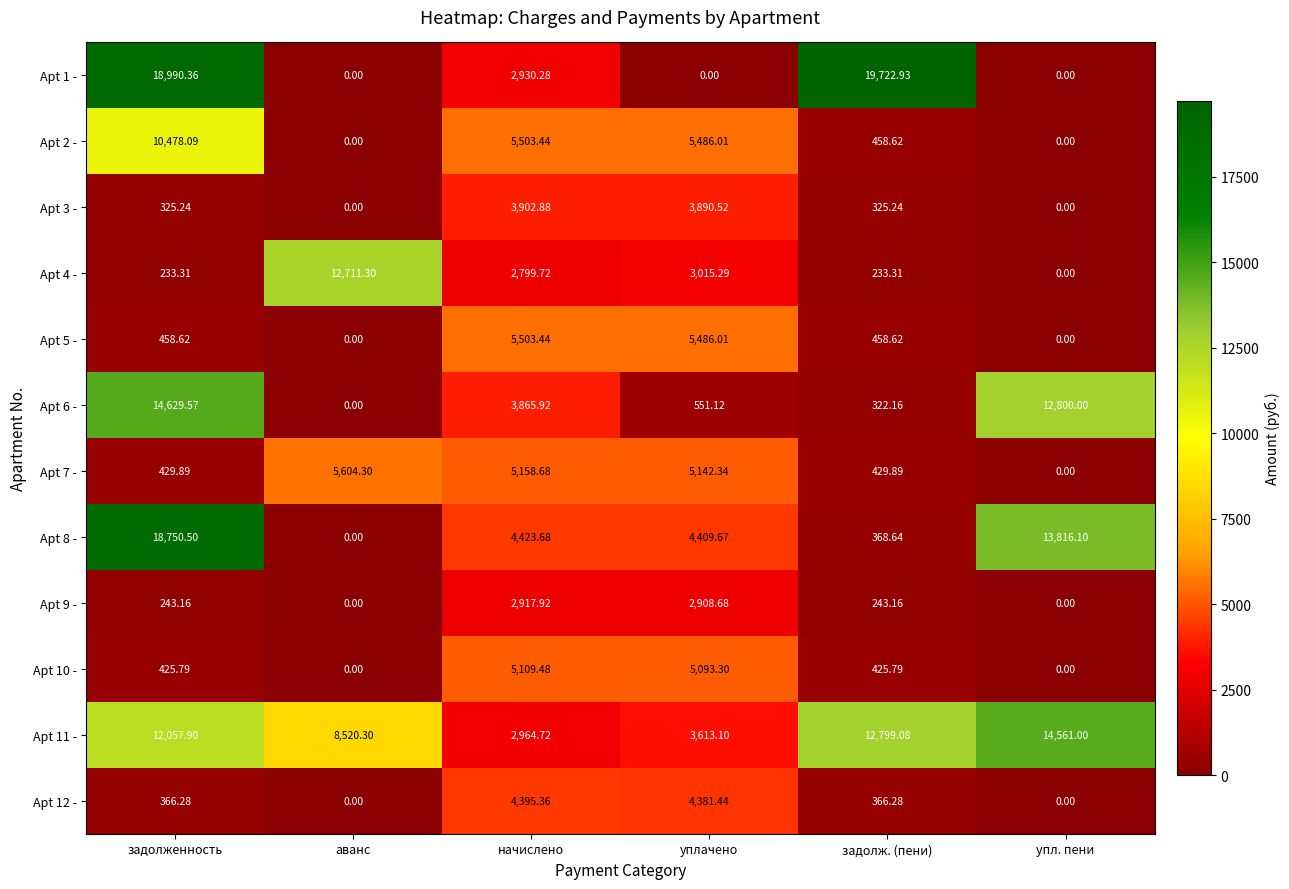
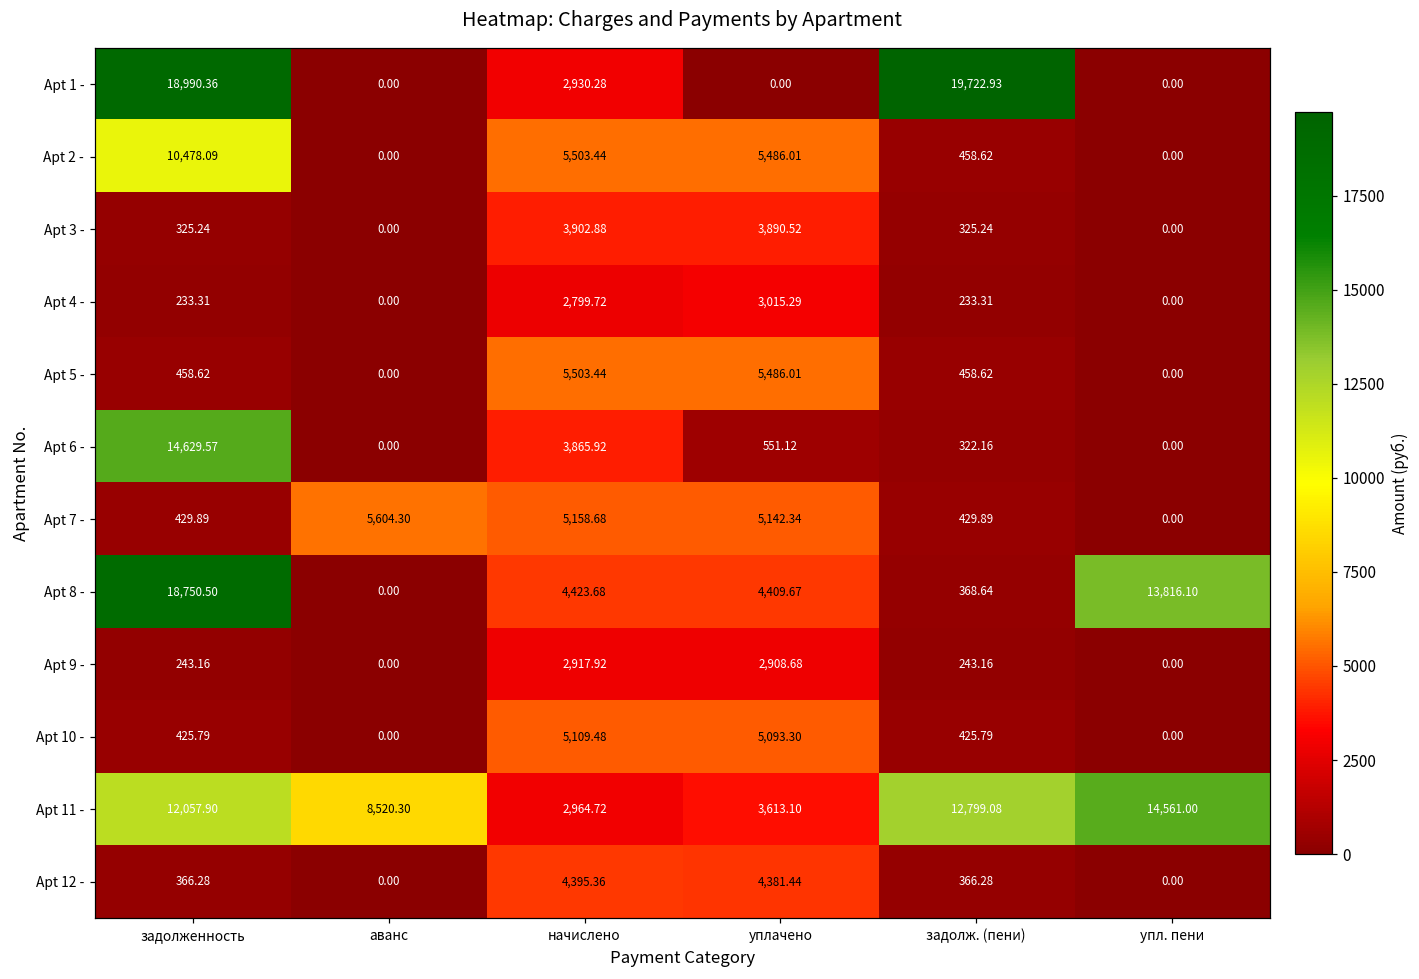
  {
    "Apt 1 -": {
      "задолженность": "18,990.36",
      "аванс": "0.00",
      "начислено": "2,930.28",
      "уплачено": "0.00",
      "задолж. (пени)": "19,722.93",
      "упл. пени": "0.00"
    },
    "Apt 2 -": {
      "задолженность": "10,478.09",
      "аванс": "0.00",
      "начислено": "5,503.44",
      "уплачено": "5,486.01",
      "задолж. (пени)": "458.62",
      "упл. пени": "0.00"
    },
    "Apt 3 -": {
      "задолженность": "325.24",
      "аванс": "0.00",
      "начислено": "3,902.88",
      "уплачено": "3,890.52",
      "задолж. (пени)": "325.24",
      "упл. пени": "0.00"
    },
    "Apt 4 -": {
      "задолженность": "233.31",
-     "аванс": "12,711.30",
+     "аванс": "0.00",
      "начислено": "2,799.72",
      "уплачено": "3,015.29",
      "задолж. (пени)": "233.31",
      "упл. пени": "0.00"
    },
    "Apt 5 -": {
      "задолженность": "458.62",
      "аванс": "0.00",
      "начислено": "5,503.44",
      "уплачено": "5,486.01",
      "задолж. (пени)": "458.62",
      "упл. пени": "0.00"
    },
    "Apt 6 -": {
      "задолженность": "14,629.57",
      "аванс": "0.00",
      "начислено": "3,865.92",
      "уплачено": "551.12",
      "задолж. (пени)": "322.16",
-     "упл. пени": "12,800.00"
+     "упл. пени": "0.00"
    },
    "Apt 7 -": {
      "задолженность": "429.89",
      "аванс": "5,604.30",
      "начислено": "5,158.68",
      "уплачено": "5,142.34",
      "задолж. (пени)": "429.89",
      "упл. пени": "0.00"
    },
    "Apt 8 -": {
      "задолженность": "18,750.50",
      "аванс": "0.00",
      "начислено": "4,423.68",
      "уплачено": "4,409.67",
      "задолж. (пени)": "368.64",
      "упл. пени": "13,816.10"
    },
    "Apt 9 -": {
      "задолженность": "243.16",
      "аванс": "0.00",
      "начислено": "2,917.92",
      "уплачено": "2,908.68",
      "задолж. (пени)": "243.16",
      "упл. пени": "0.00"
    },
    "Apt 10 -": {
      "задолженность": "425.79",
      "аванс": "0.00",
      "начислено": "5,109.48",
      "уплачено": "5,093.30",
      "задолж. (пени)": "425.79",
      "упл. пени": "0.00"
    },
    "Apt 11 -": {
      "задолженность": "12,057.90",
      "аванс": "8,520.30",
      "начислено": "2,964.72",
      "уплачено": "3,613.10",
      "задолж. (пени)": "12,799.08",
      "упл. пени": "14,561.00"
    },
    "Apt 12 -": {
      "задолженность": "366.28",
      "аванс": "0.00",
      "начислено": "4,395.36",
      "уплачено": "4,381.44",
      "задолж. (пени)": "366.28",
      "упл. пени": "0.00"
    }
  }
